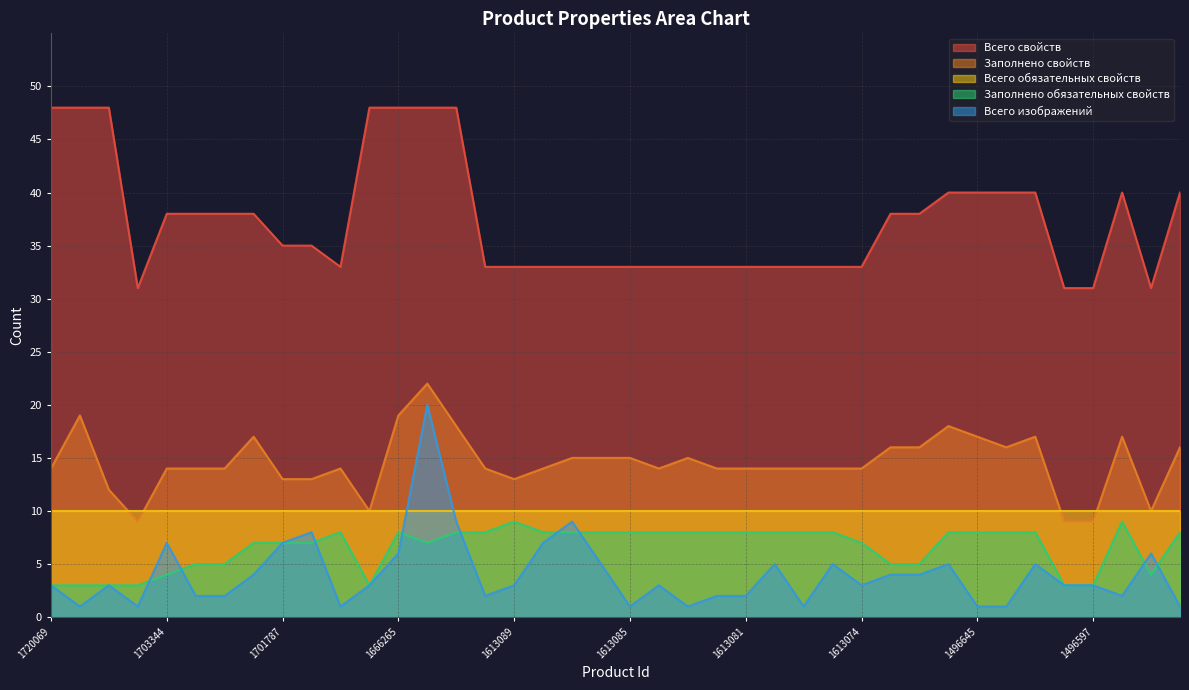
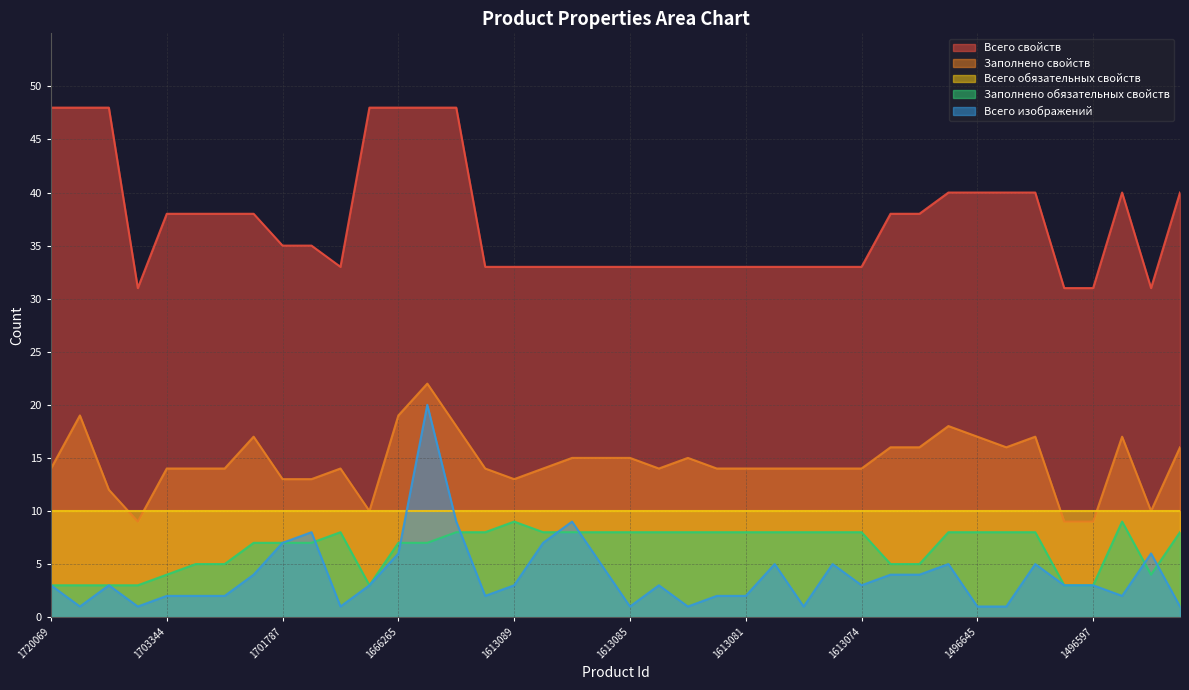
  {
    "Всего обязательных свойств": {
      "1720069": 10,
      "1703344": 10,
      "1701787": 10,
      "1666265": 10,
      "1613089": 10,
      "1613085": 10,
      "1613081": 10,
      "1613074": 10,
      "1496645": 10,
      "1496597": 10
    },
    "Заполнено обязательных свойств": {
      "1703344": 4,
-     "1666265": 8,
+     "1666265": 7,
      "1613089": 9,
      "1613085": 8,
      "1613081": 8,
-     "1613074": 7,
+     "1613074": 8,
      "1496645": 8
    },
    "Всего изображений": {
-     "1703344": 7,
+     "1703344": 2,
      "1666265": 6,
      "1613089": 3,
      "1613085": 1,
      "1613081": 2,
      "1613074": 3,
      "1496645": 1
    }
  }
